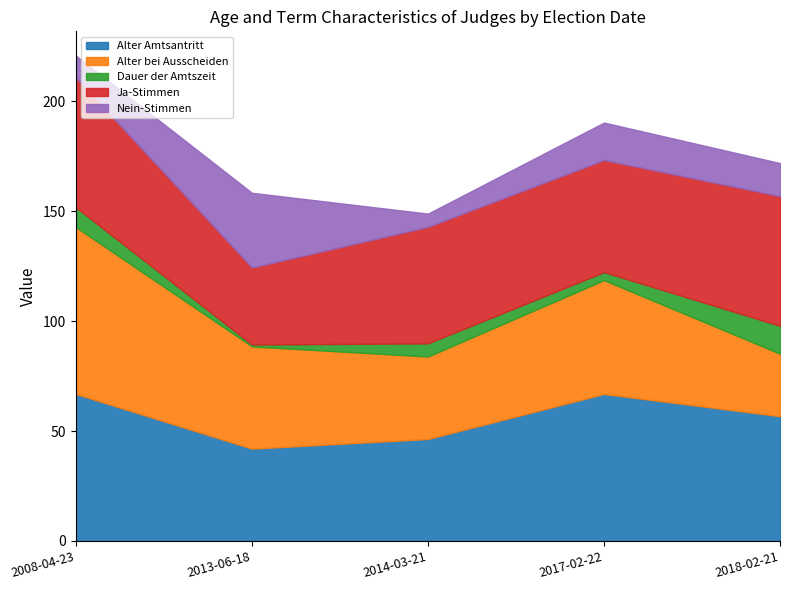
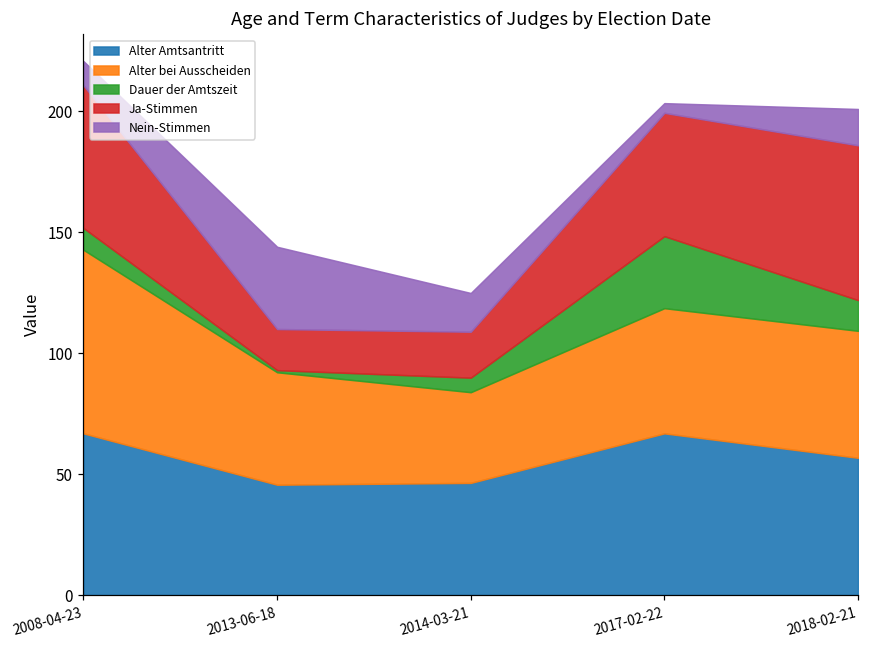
  {
    "Alter Amtsantritt": {
      "2008-04-23": 67,
-     "2013-06-18": 42,
+     "2013-06-18": 46,
      "2014-03-21": 46,
      "2017-02-22": 67,
      "2018-02-21": 57
    },
    "Alter bei Ausscheiden": {
      "2008-04-23": 76,
      "2014-03-21": 37,
      "2017-02-22": 52,
-     "2018-02-21": 28
+     "2018-02-21": 52
    },
    "Dauer der Amtszeit": {
      "2008-04-23": 9,
      "2014-03-21": 6,
-     "2017-02-22": 4,
+     "2017-02-22": 30,
      "2018-02-21": 13
    },
    "Ja-Stimmen": {
      "2008-04-23": 59,
-     "2013-06-18": 35,
-     "2014-03-21": 53,
+     "2013-06-18": 17,
+     "2014-03-21": 19,
      "2017-02-22": 51,
-     "2018-02-21": 59
+     "2018-02-21": 64
    },
    "Nein-Stimmen": {
      "2008-04-23": 10,
      "2013-06-18": 34,
-     "2014-03-21": 6,
-     "2017-02-22": 17,
+     "2014-03-21": 16,
+     "2017-02-22": 4,
      "2018-02-21": 15
    }
  }
